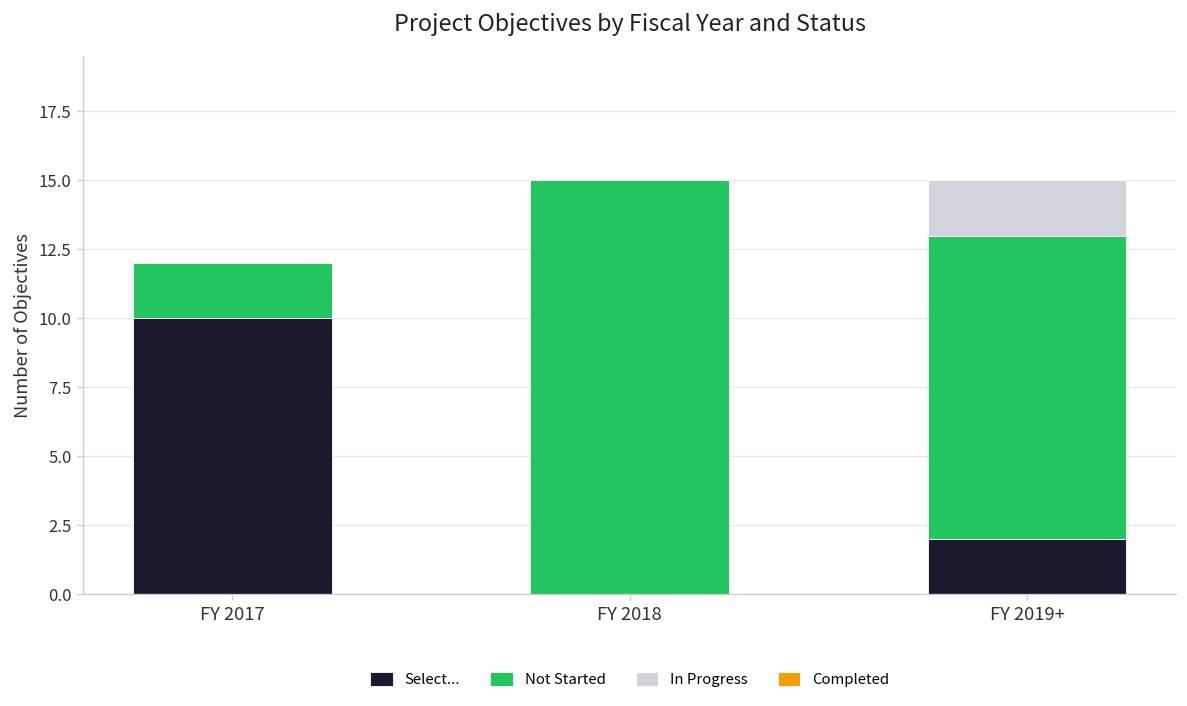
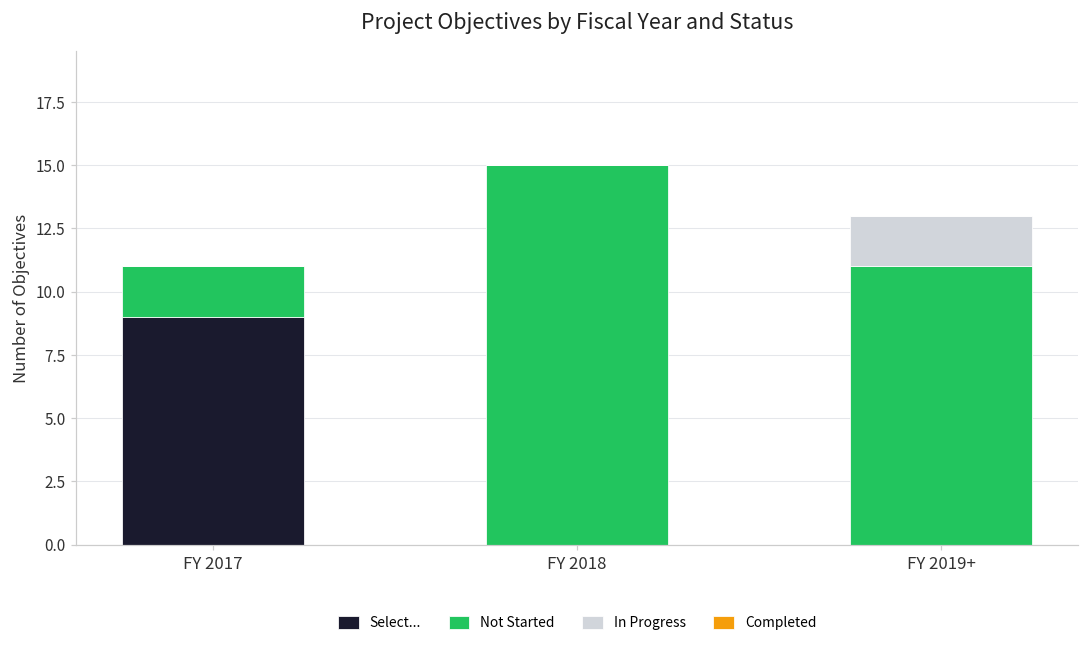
  {
    "Select...": {
-     "FY 2017": 10,
+     "FY 2017": 9,
      "FY 2018": 0,
-     "FY 2019+": 2
+     "FY 2019+": 0
    },
    "Completed": {
      "FY 2017": 0,
      "FY 2018": 0
    }
  }
